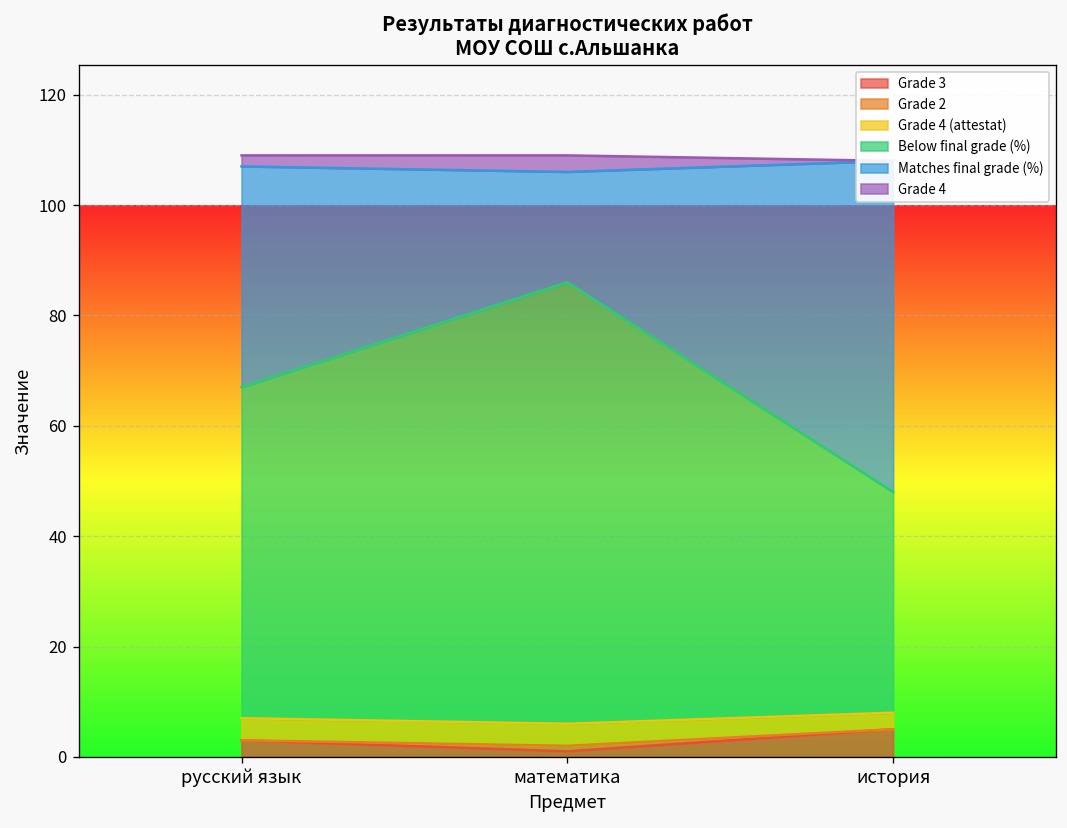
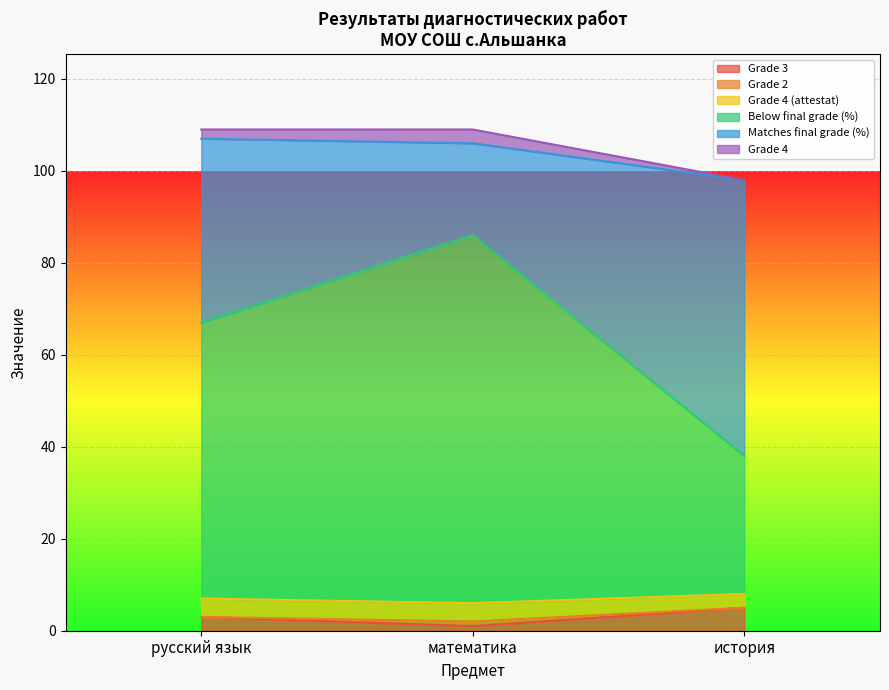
  {
    "Grade 4 (attestat)": {
      "русский язык": 4,
      "математика": 4,
      "история": 3
    },
    "Below final grade (%)": {
      "русский язык": 60,
      "математика": 80,
-     "история": 40
+     "история": 30
    },
    "Matches final grade (%)": {
      "русский язык": 40,
      "математика": 20
    },
    "Grade 4": {
      "русский язык": 2,
      "математика": 3
    }
  }
